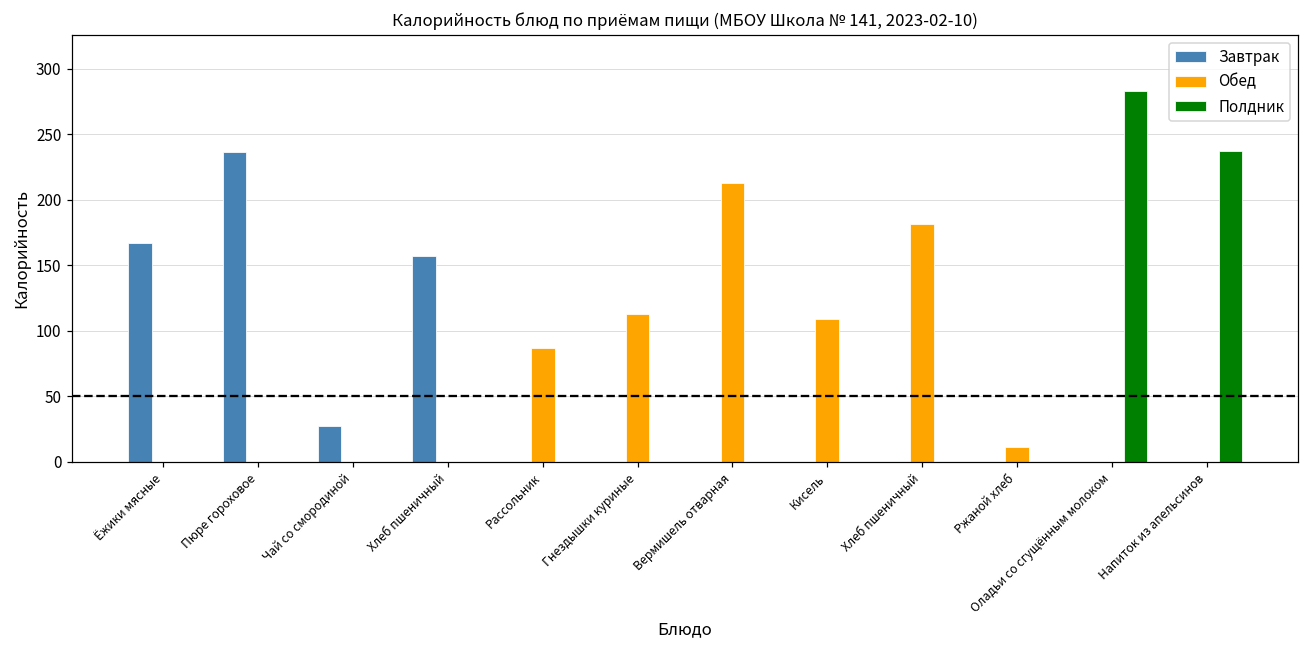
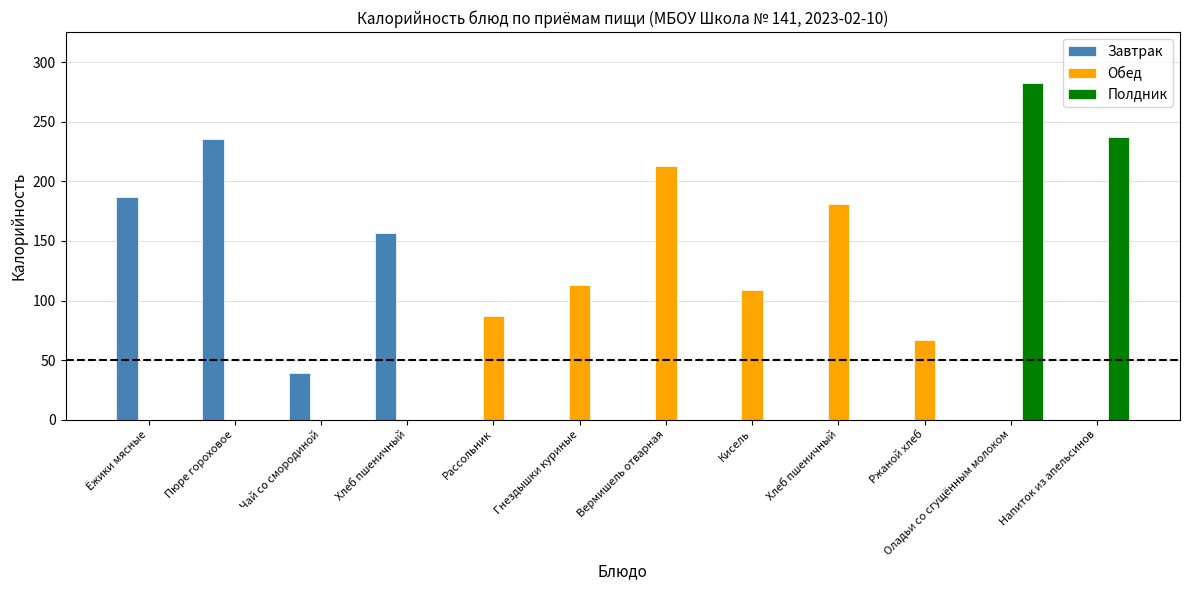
  {
    "Завтрак": {
-     "Ёжики мясные": 167,
+     "Ёжики мясные": 187,
      "Пюре гороховое": 236,
-     "Чай со смородиной": 27,
+     "Чай со смородиной": 39,
      "Рассольник": 0,
      "Гнездышки куриные": 0,
      "Вермишель отварная": 0,
      "Кисель": 0,
      "Ржаной хлеб": 0,
      "Оладьи со сгущённым молоком": 0,
      "Напиток из апельсинов": 0
    },
    "Обед": {
      "Ёжики мясные": 0,
      "Пюре гороховое": 0,
      "Чай со смородиной": 0,
      "Рассольник": 87,
      "Гнездышки куриные": 113,
      "Вермишель отварная": 213,
      "Кисель": 109,
-     "Ржаной хлеб": 11,
+     "Ржаной хлеб": 67,
      "Оладьи со сгущённым молоком": 0,
      "Напиток из апельсинов": 0
    },
    "Полдник": {
      "Ёжики мясные": 0,
      "Пюре гороховое": 0,
      "Чай со смородиной": 0,
      "Рассольник": 0,
      "Гнездышки куриные": 0,
      "Вермишель отварная": 0,
      "Кисель": 0,
      "Ржаной хлеб": 0,
      "Оладьи со сгущённым молоком": 283,
      "Напиток из апельсинов": 237
    }
  }
